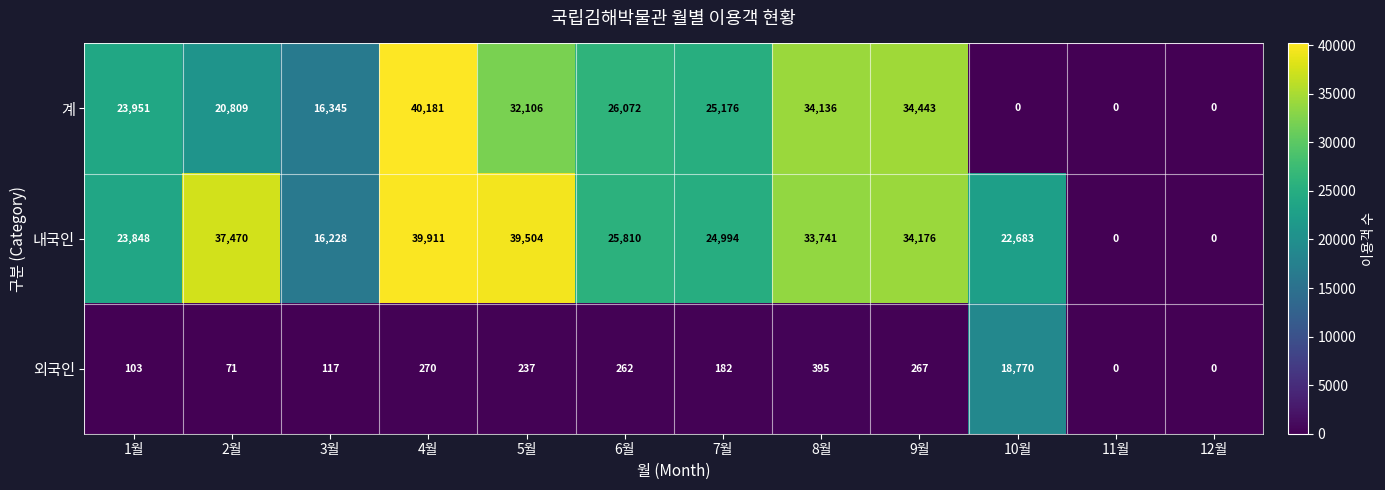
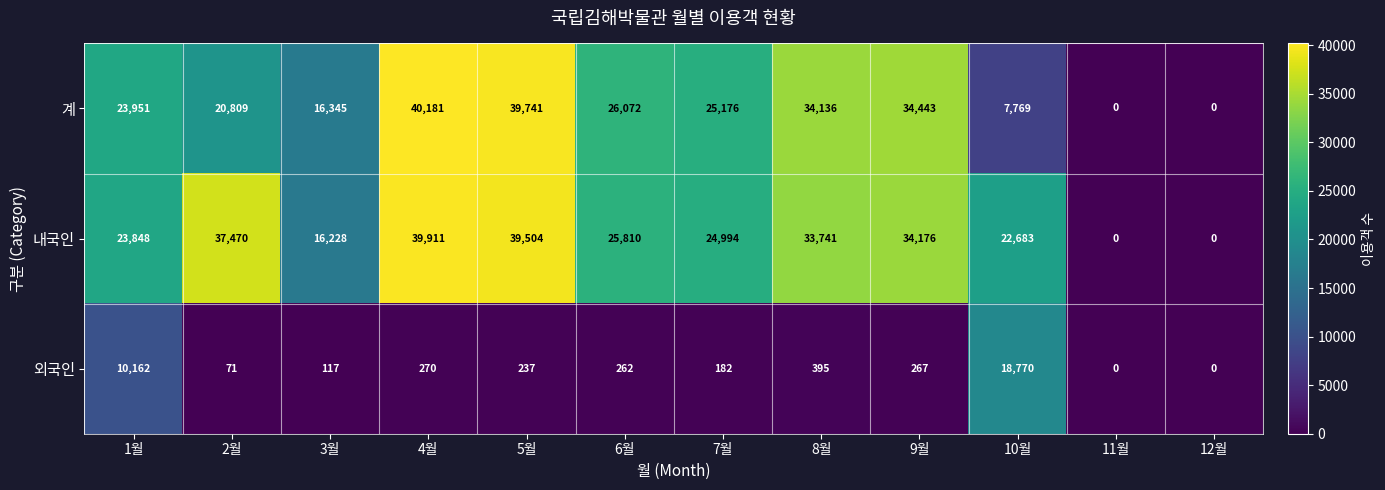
  {
    "계": {
      "1월": "23,951",
      "2월": "20,809",
      "3월": "16,345",
      "4월": "40,181",
-     "5월": "32,106",
+     "5월": "39,741",
      "6월": "26,072",
      "7월": "25,176",
      "8월": "34,136",
      "9월": "34,443",
-     "10월": "0",
+     "10월": "7,769",
      "11월": "0",
      "12월": "0"
    },
    "내국인": {
      "1월": "23,848",
      "2월": "37,470",
      "3월": "16,228",
      "4월": "39,911",
      "5월": "39,504",
      "6월": "25,810",
      "7월": "24,994",
      "8월": "33,741",
      "9월": "34,176",
      "10월": "22,683",
      "11월": "0",
      "12월": "0"
    },
    "외국인": {
-     "1월": "103",
+     "1월": "10,162",
      "2월": "71",
      "3월": "117",
      "4월": "270",
      "5월": "237",
      "6월": "262",
      "7월": "182",
      "8월": "395",
      "9월": "267",
      "10월": "18,770",
      "11월": "0",
      "12월": "0"
    }
  }
